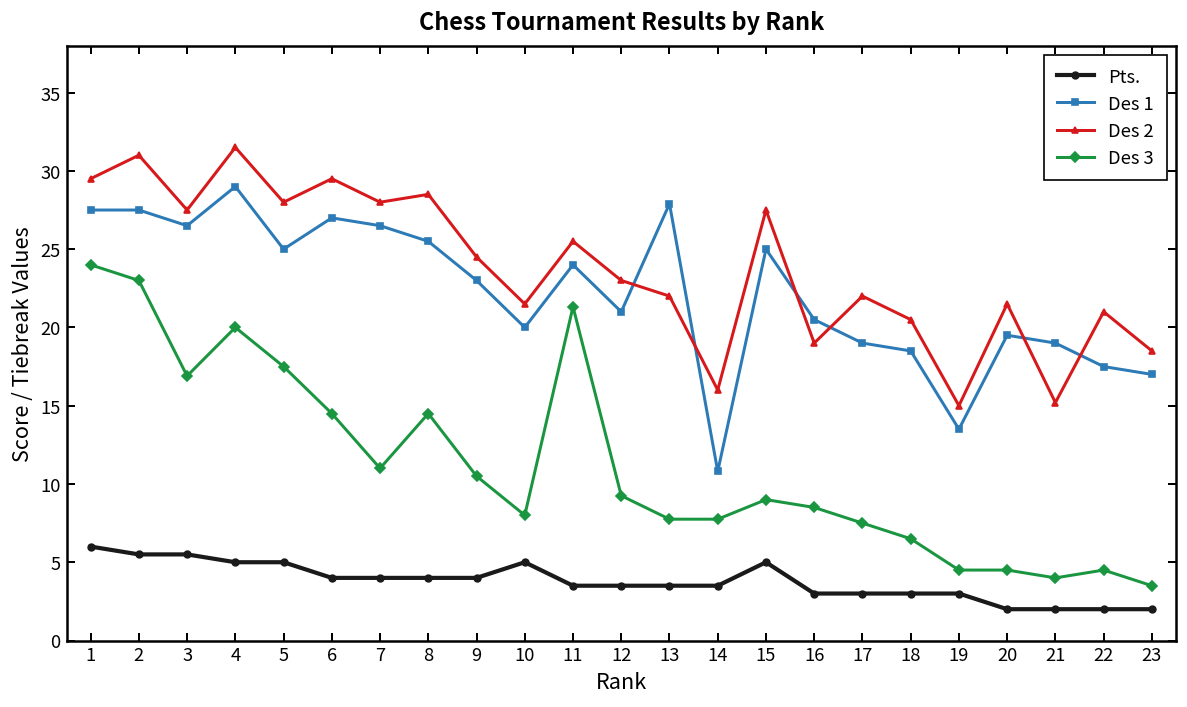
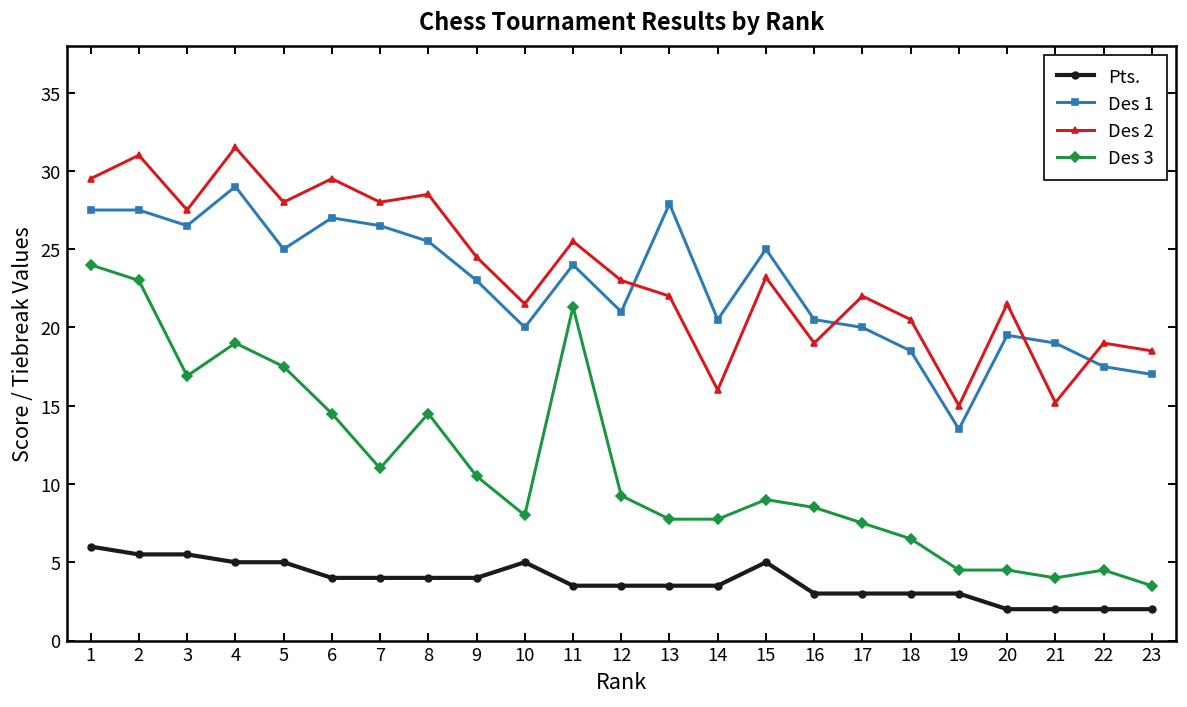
  {
    "Pts.": {
      "1": 6.0,
      "2": 5.5,
      "3": 5.5,
      "4": 5.0,
      "5": 5.0,
      "6": 4.0,
      "7": 4.0,
      "8": 4.0,
      "9": 4.0,
      "10": 5.0,
      "11": 3.5,
      "12": 3.5,
      "13": 3.5,
      "14": 3.5,
      "15": 5.0,
      "16": 3.0,
      "17": 3.0,
      "18": 3.0,
      "19": 3.0,
      "20": 2.0,
      "21": 2.0,
      "22": 2.0,
      "23": 2.0
    },
    "Des 1": {
      "1": 27.5,
      "2": 27.5,
      "3": 26.5,
      "4": 29.0,
      "5": 25.0,
      "6": 27.0,
      "7": 26.5,
      "8": 25.5,
      "9": 23.0,
      "10": 20.0,
      "11": 24.0,
      "12": 21.0,
      "13": 27.9,
-     "14": 10.8,
+     "14": 20.5,
      "15": 25.0,
      "16": 20.5,
-     "17": 19,
+     "17": 20,
      "18": 18.5,
      "19": 13.5,
      "20": 19.5,
      "21": 19.0,
      "22": 17.5,
      "23": 17.0
    },
    "Des 2": {
      "1": 29.5,
      "2": 31.0,
      "3": 27.5,
      "4": 31.5,
      "5": 28.0,
      "6": 29.5,
      "7": 28.0,
      "8": 28.5,
      "9": 24.5,
      "10": 21.5,
      "11": 25.5,
      "12": 23.0,
      "13": 22.0,
      "14": 16.0,
-     "15": 27.5,
+     "15": 23.2,
      "16": 19.0,
      "17": 22.0,
      "18": 20.5,
      "19": 15.0,
      "20": 21.5,
      "21": 15.2,
-     "22": 21,
+     "22": 19,
      "23": 18.5
    },
    "Des 3": {
      "1": 24,
      "2": 23,
      "3": 17,
-     "4": 20,
+     "4": 19,
      "5": 17.5,
      "6": 14.5,
      "7": 11,
      "8": 14.5,
      "9": 10.5,
      "10": 8,
      "11": 21.3,
      "12": 9.3,
      "13": 7.8,
      "14": 7.8,
      "15": 9,
      "16": 8.5,
      "17": 7.5,
      "18": 6.5,
      "19": 4.5,
      "20": 4.5,
      "21": 4,
      "22": 4.5,
      "23": 3.5
    }
  }
